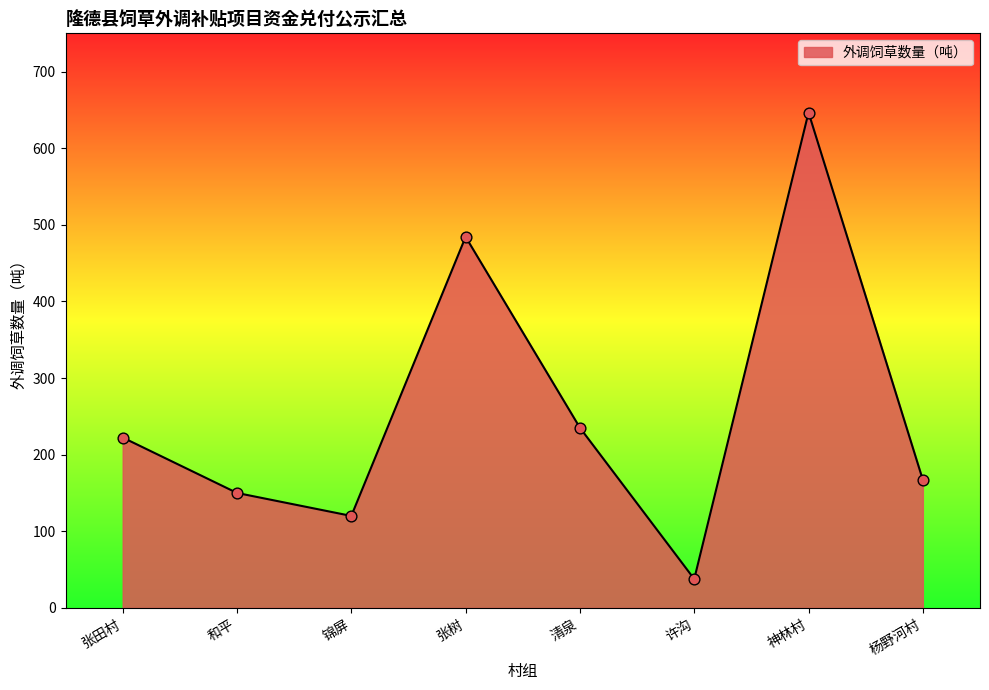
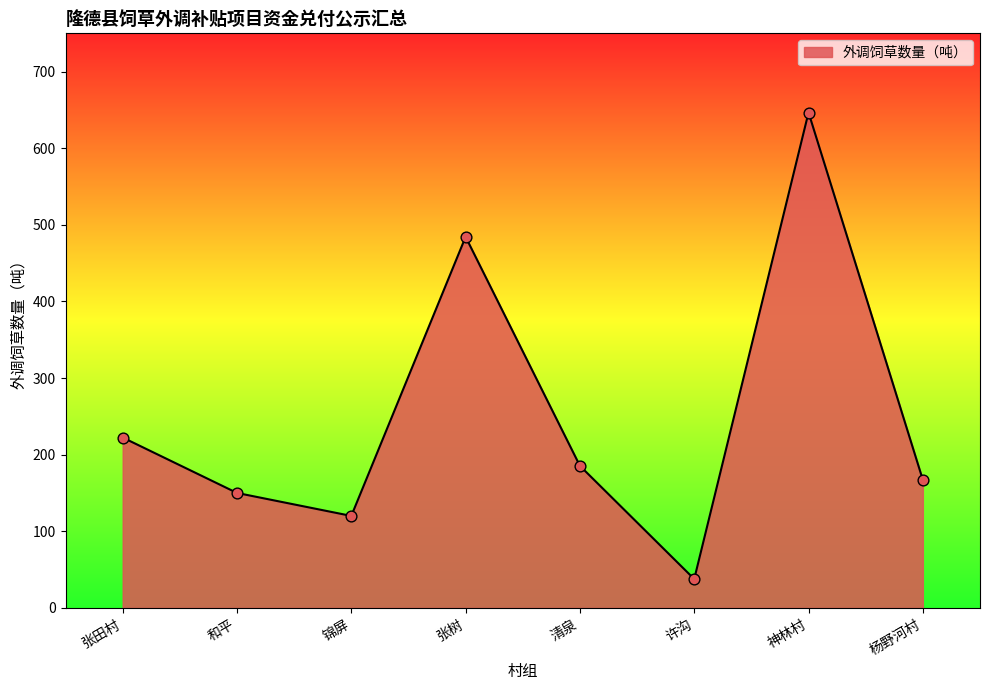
  {
    "张田村": 220,
    "和平": 150,
    "锦屏": 120,
    "张树": 480,
-   "清泉": 240,
+   "清泉": 190,
    "许沟": 40,
    "神林村": 650,
    "杨野河村": 170
  }
